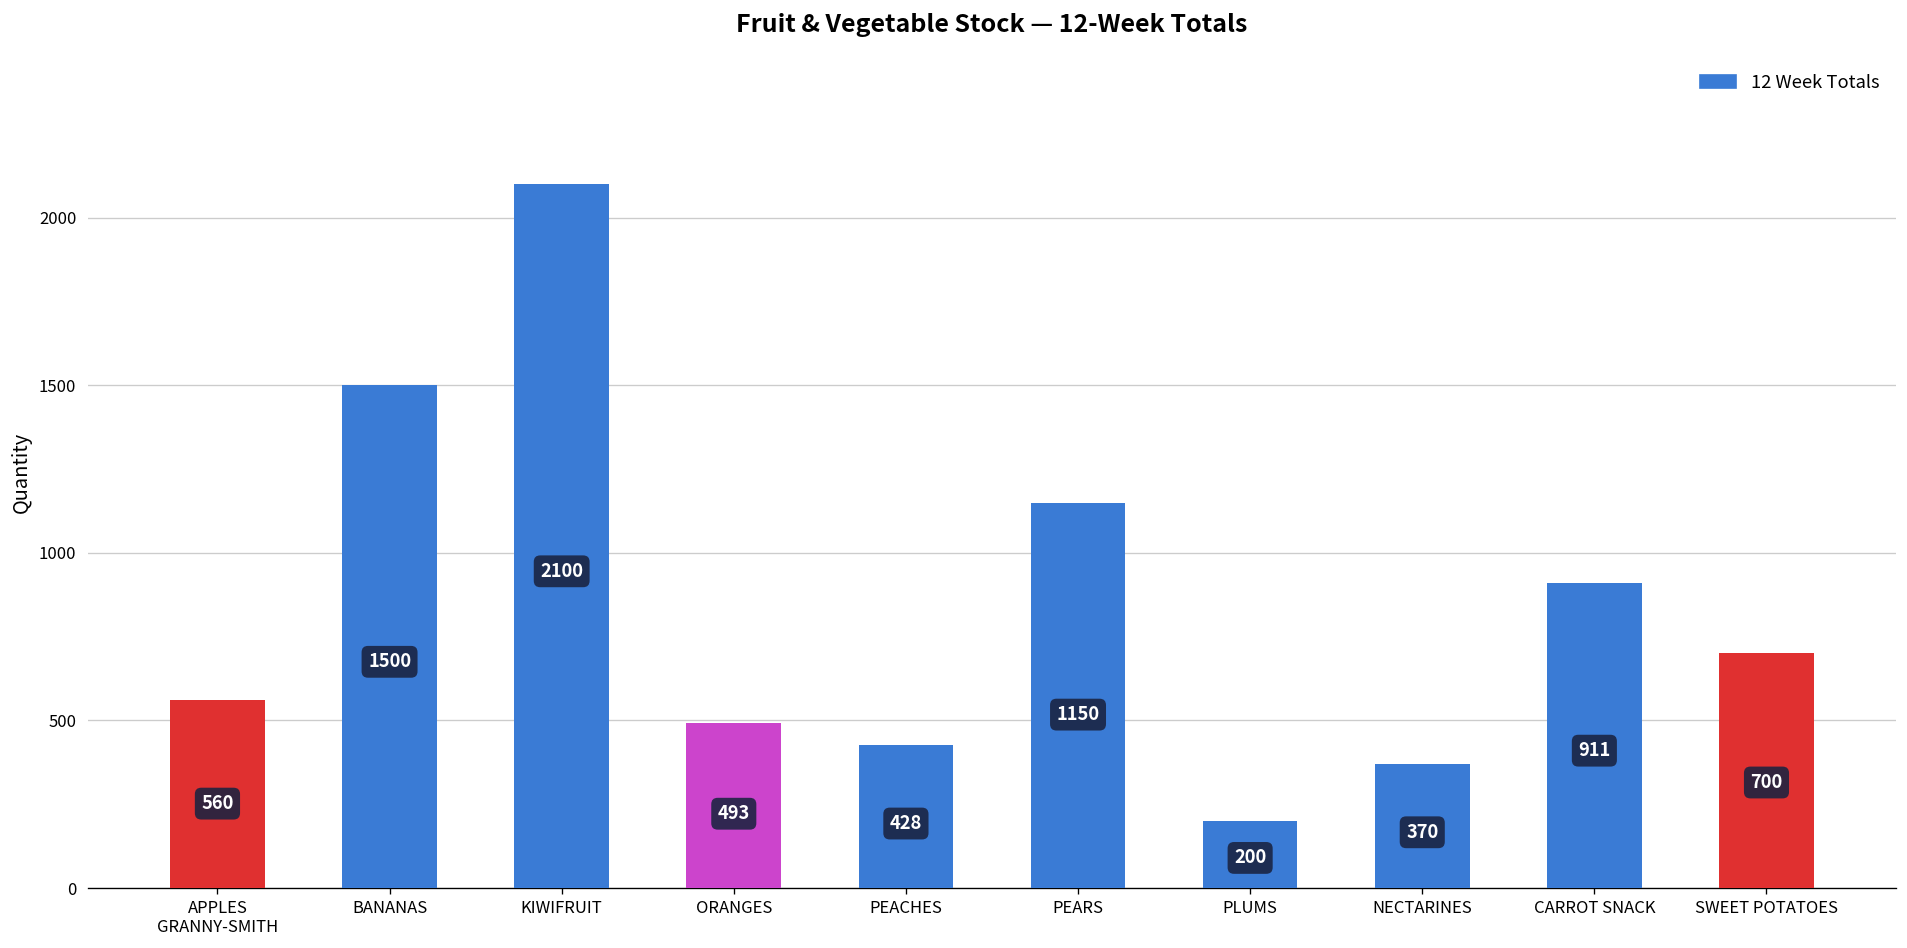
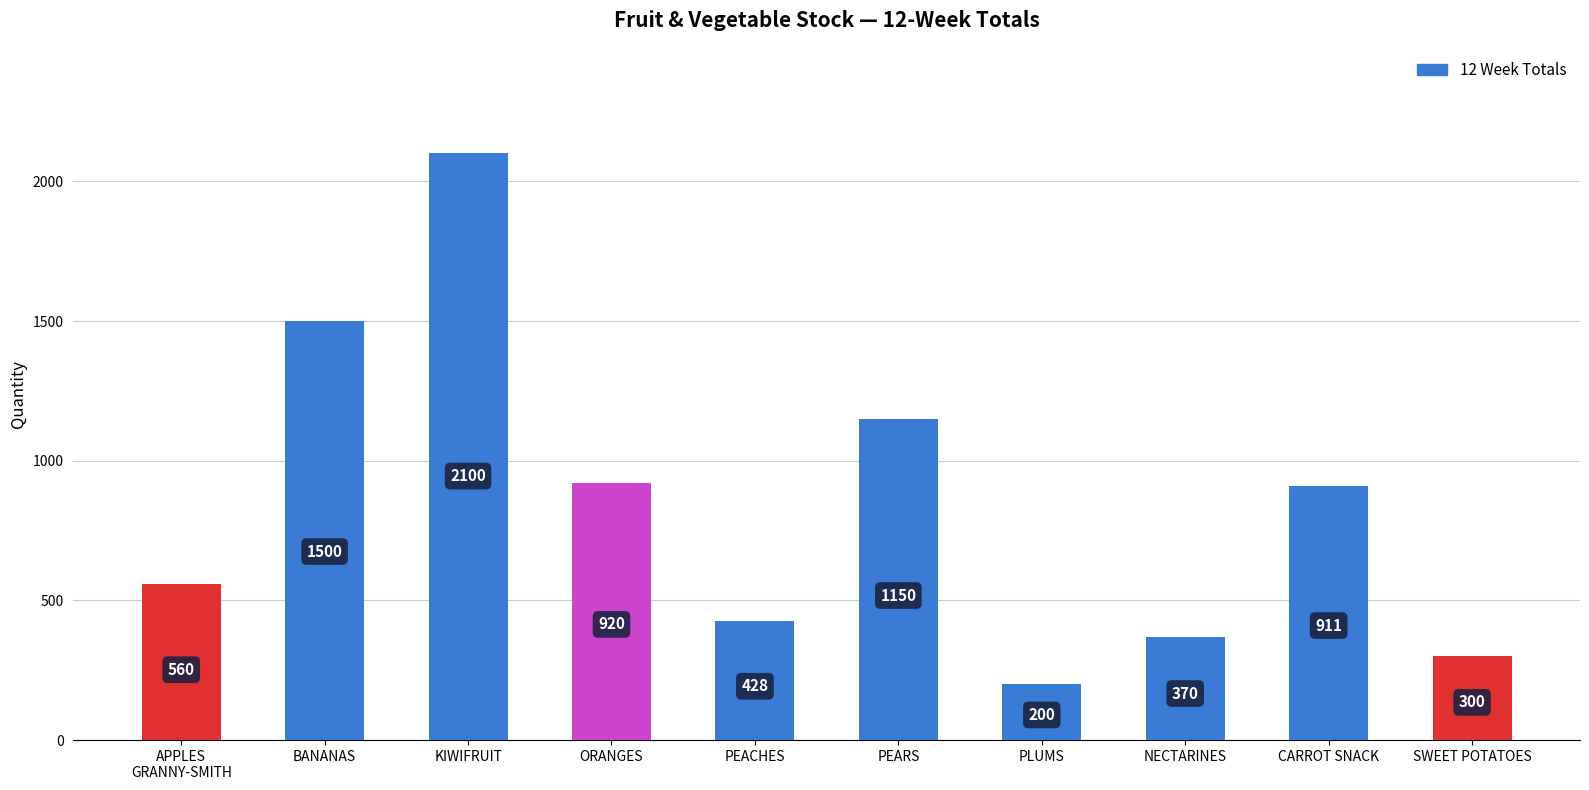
  {
-   "ORANGES": 493,
-   "SWEET POTATOES": 700
+   "ORANGES": 920,
+   "SWEET POTATOES": 300
  }
